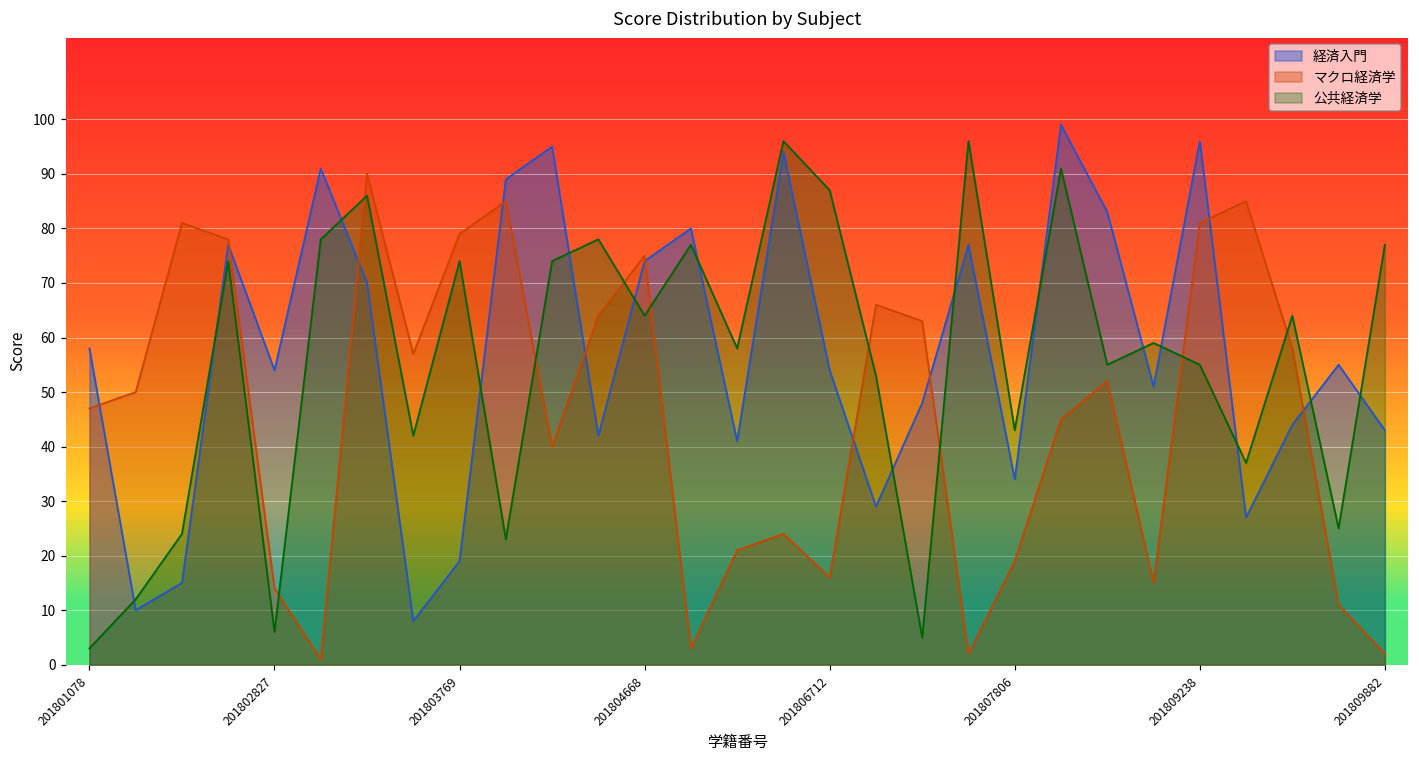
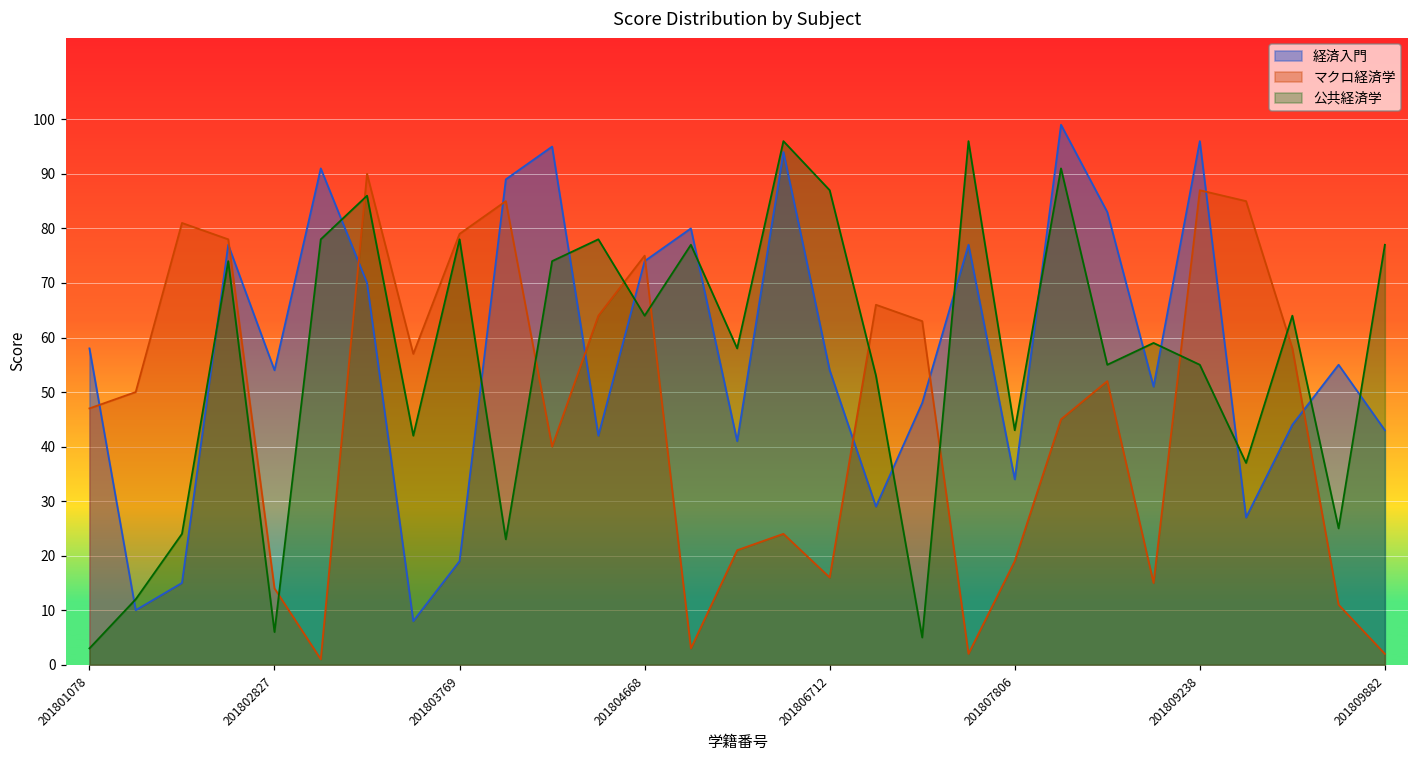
  {
    "経済入門": {
      "201801078": 58,
      "201802827": 54,
      "201803769": 19,
      "201804668": 74,
      "201806712": 54,
      "201807806": 34,
      "201809238": 96,
      "201809882": 43
    },
    "マクロ経済学": {
      "201801078": 47,
      "201802827": 14,
      "201803769": 79,
      "201804668": 75,
      "201806712": 16,
      "201807806": 19,
-     "201809238": 81,
+     "201809238": 87,
      "201809882": 2
    },
    "公共経済学": {
      "201801078": 3,
      "201802827": 6,
-     "201803769": 74,
+     "201803769": 78,
      "201804668": 64,
      "201806712": 87,
      "201807806": 43,
      "201809238": 55,
      "201809882": 77
    }
  }
